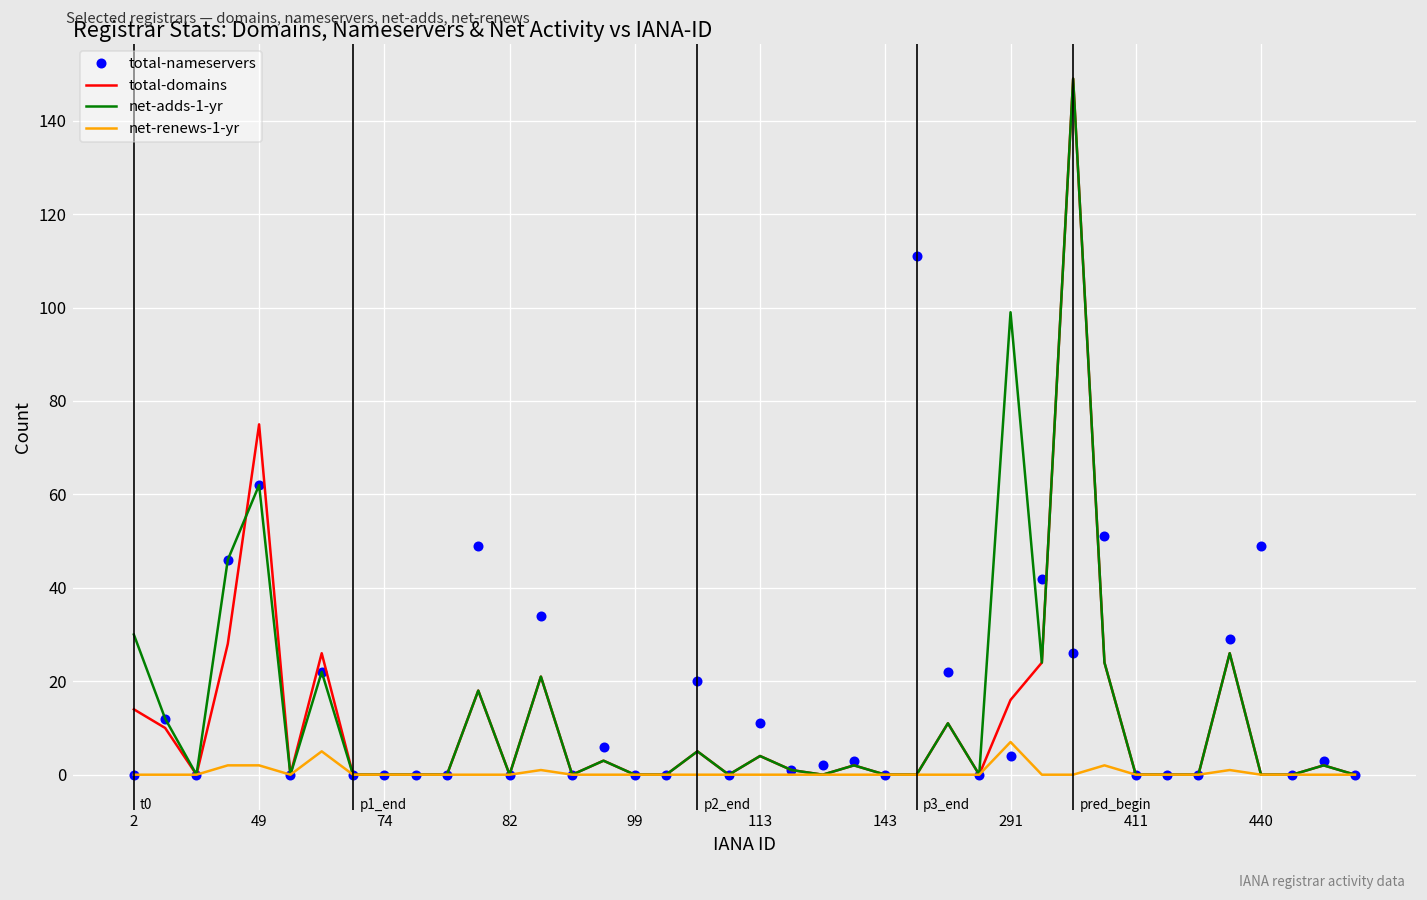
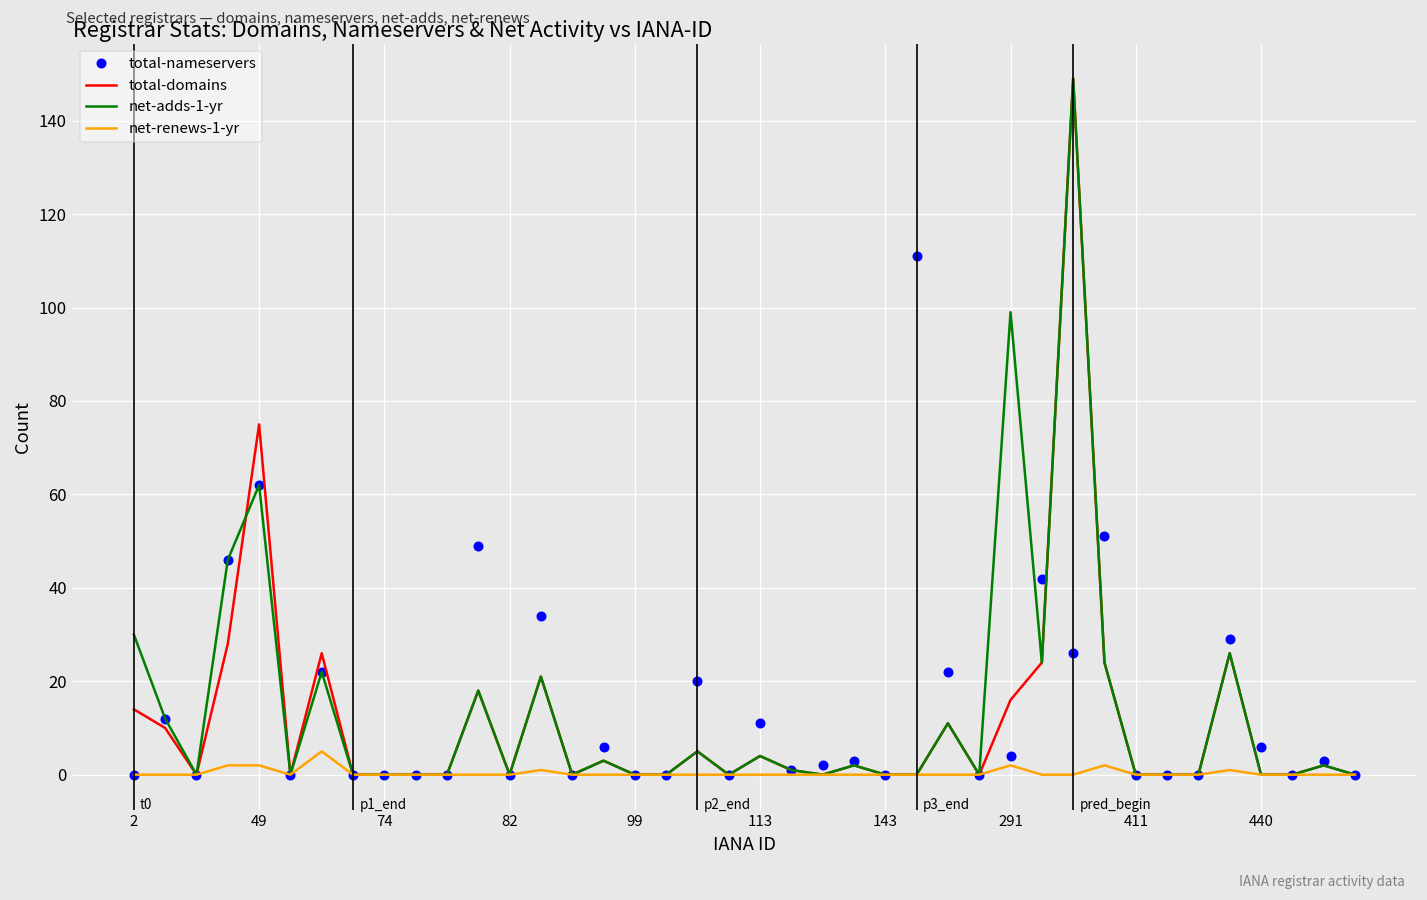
  {
    "total-nameservers": {
      "113": 11,
      "291": 4,
-     "440": 49
+     "440": 6
    },
    "total-domains": {
      "49": 75,
      "291": 16
    },
    "net-adds-1-yr": {
      "291": 99
    },
    "net-renews-1-yr": {
      "49": 2,
      "113": 0,
-     "291": 7
+     "291": 2
    }
  }
